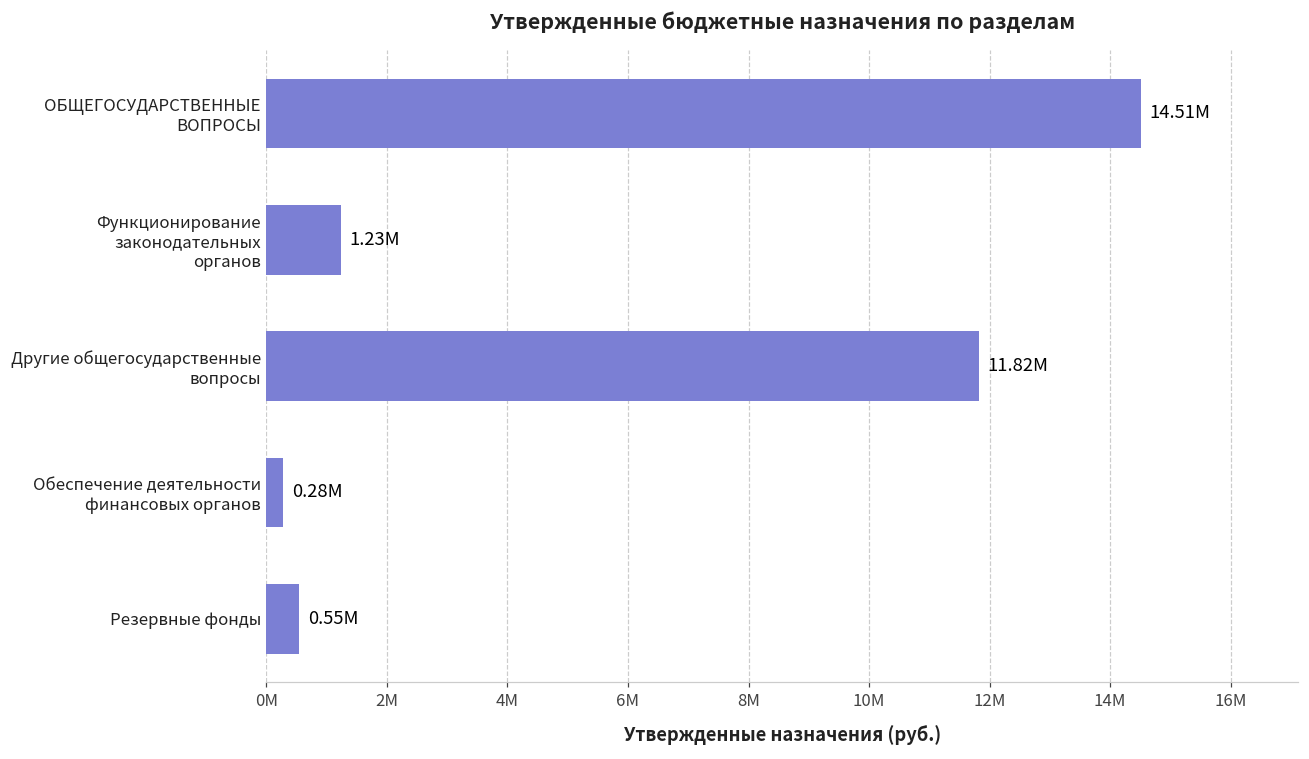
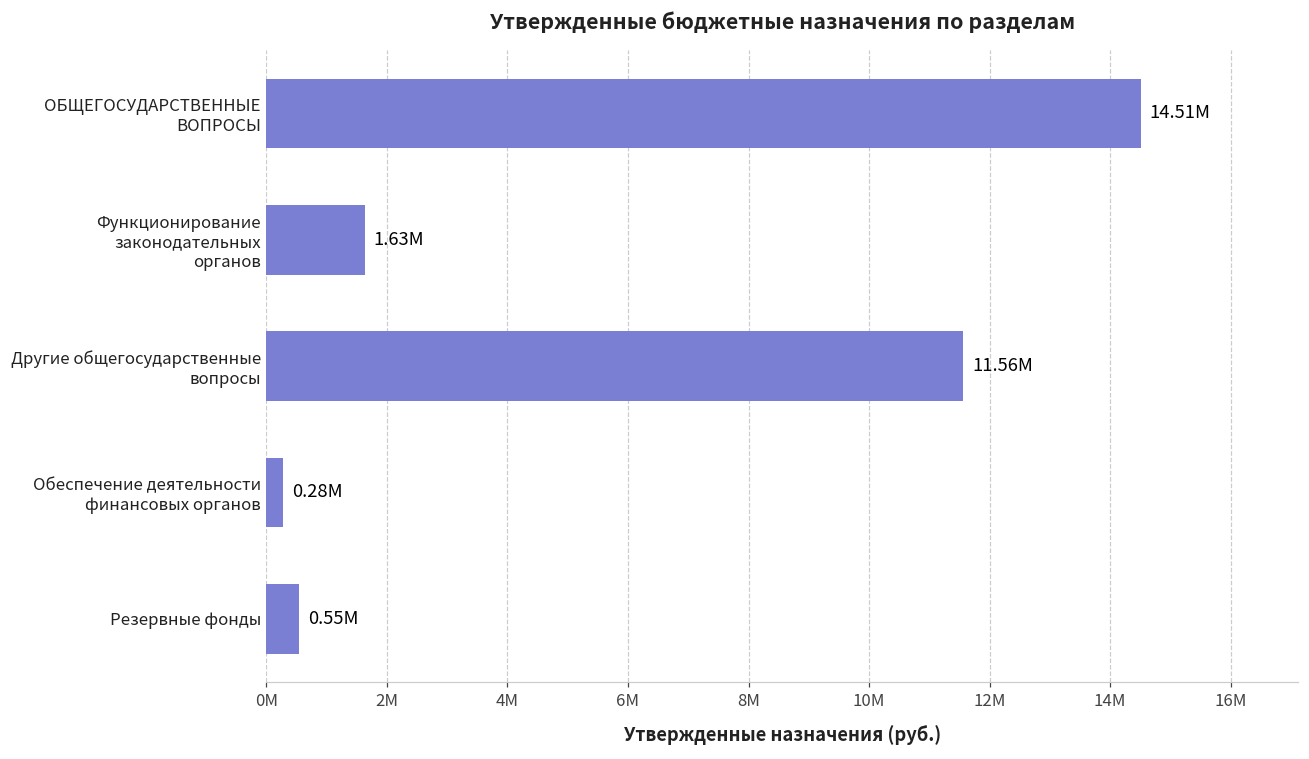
  {
    "ОБЩЕГОСУДАРСТВЕННЫЕ ВОПРОСЫ": "14.51M",
-   "Функционирование законодательных органов": "1.23M",
-   "Другие общегосударственные вопросы": "11.82M",
+   "Функционирование законодательных органов": "1.63M",
+   "Другие общегосударственные вопросы": "11.56M",
    "Обеспечение деятельности финансовых органов": "0.28M",
    "Резервные фонды": "0.55M"
  }
